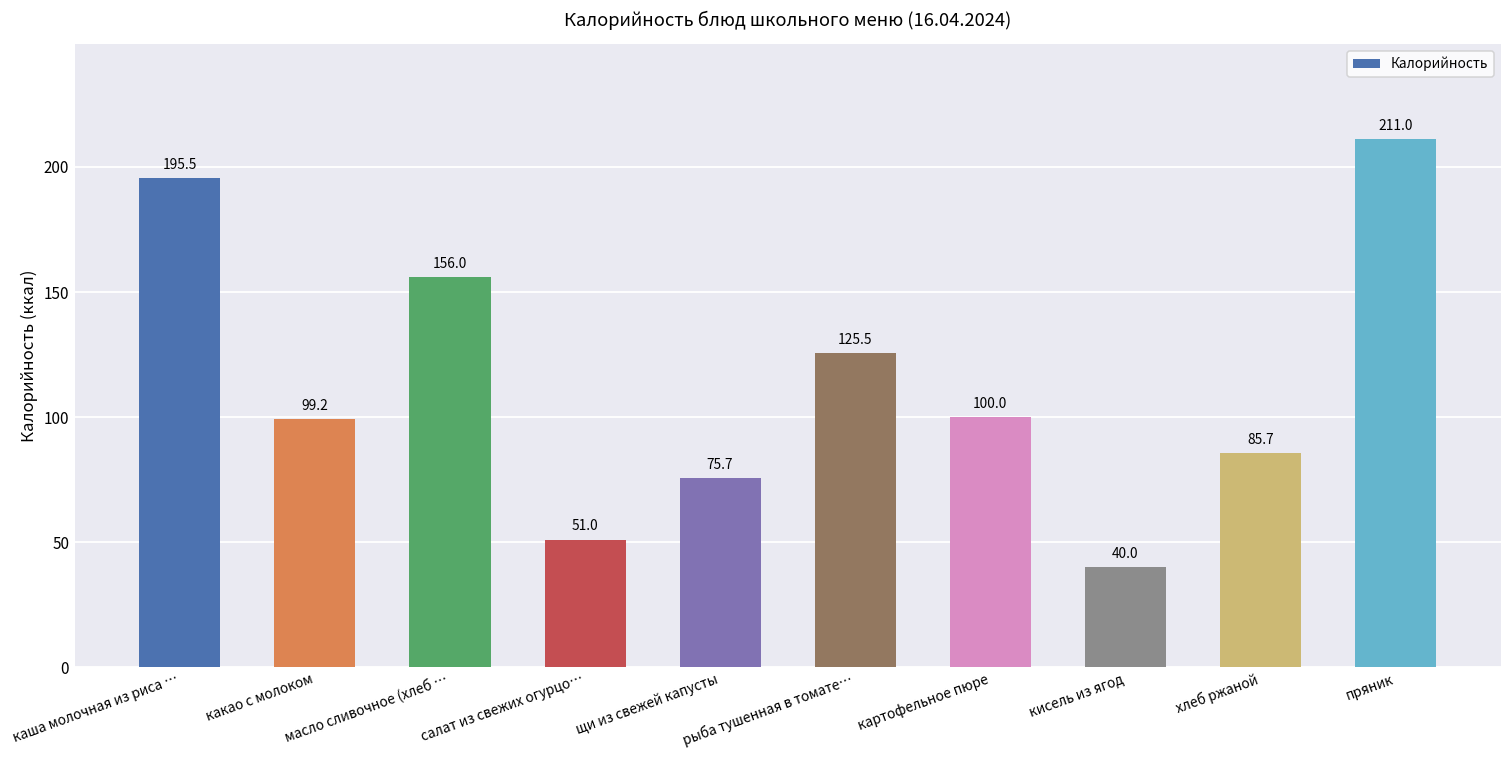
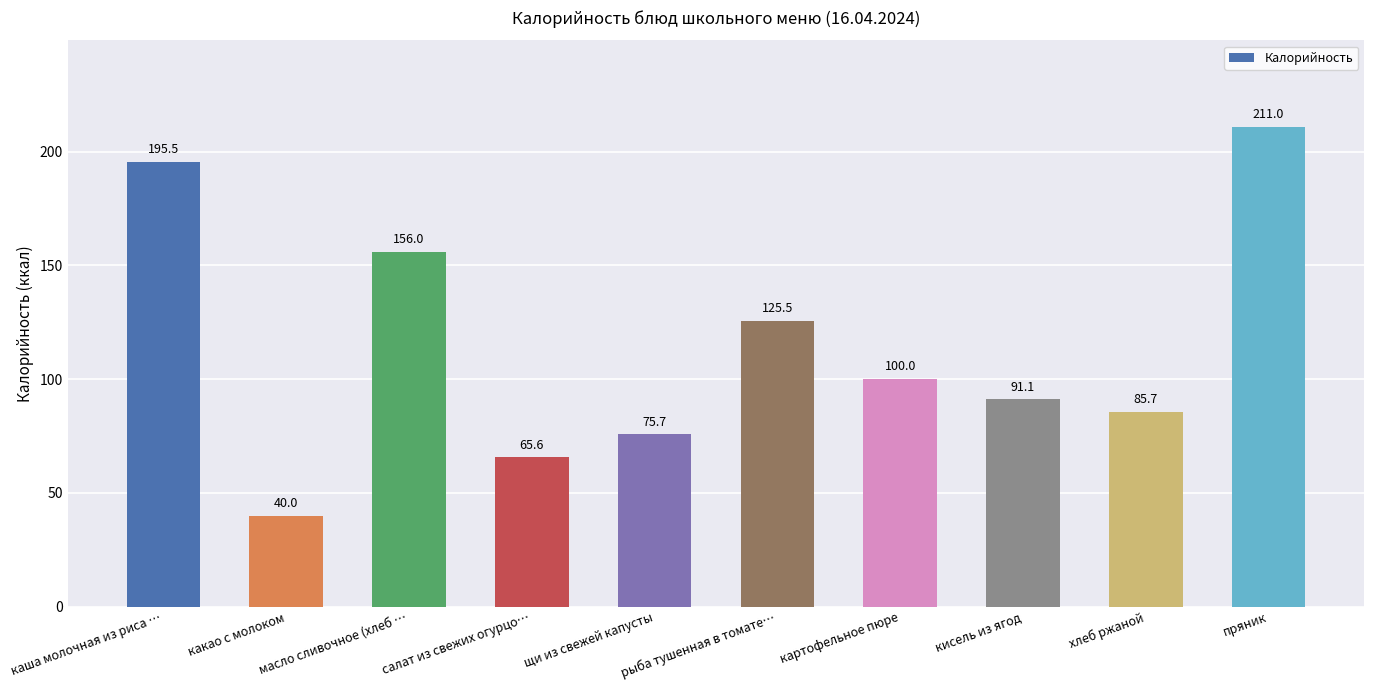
  {
    "каша молочная из риса …": 195.5,
-   "какао с молоком": 99.2,
+   "какао с молоком": 40.0,
    "масло сливочное (хлеб …": 156.0,
-   "салат из свежих огурцо…": 51.0,
+   "салат из свежих огурцо…": 65.6,
    "щи из свежей капусты": 75.7,
    "рыба тушенная в томате…": 125.5,
    "картофельное пюре": 100.0,
-   "кисель из ягод": 40.0,
+   "кисель из ягод": 91.1,
    "хлеб ржаной": 85.7,
    "пряник": 211.0
  }
